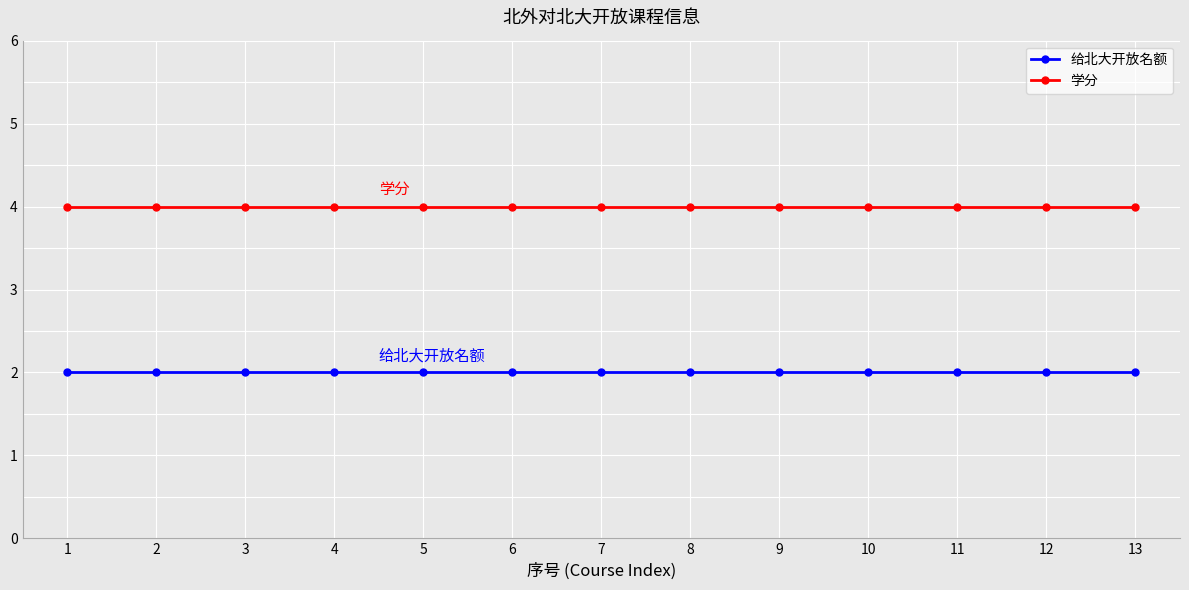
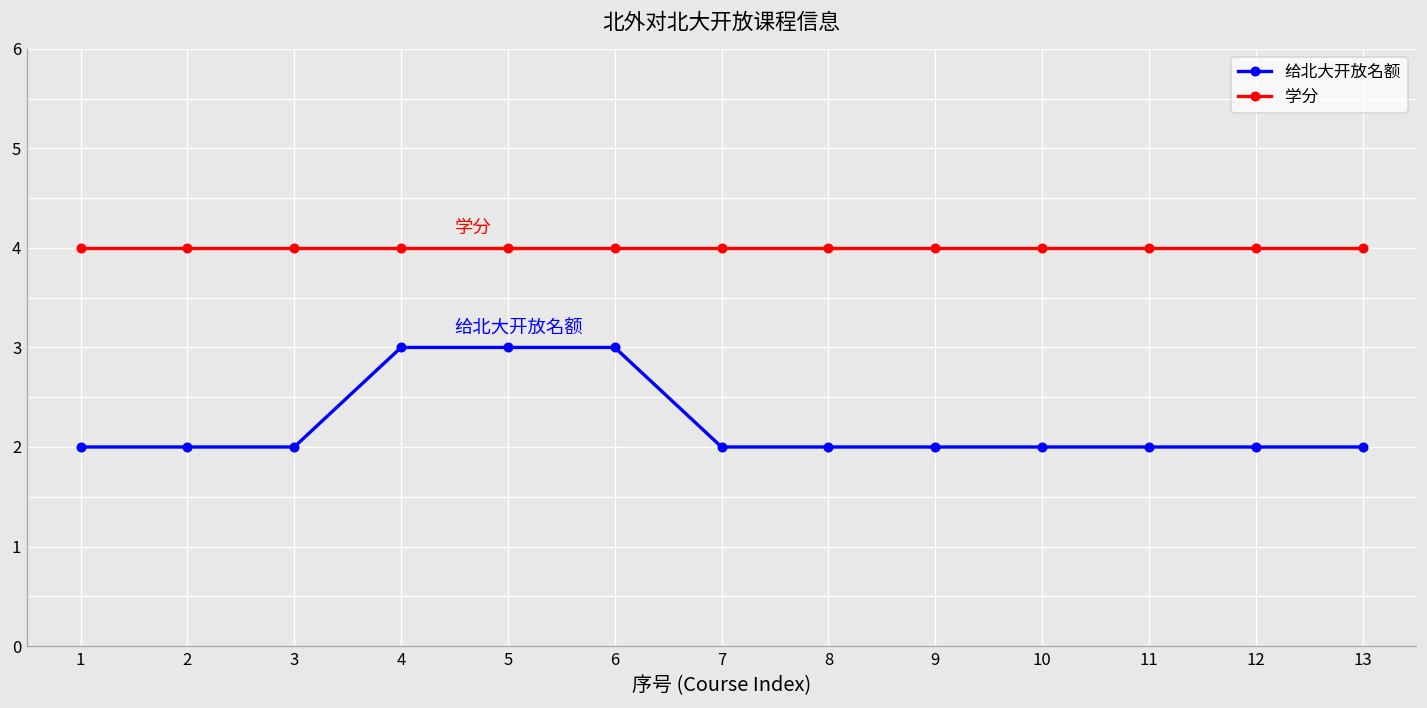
  {
    "给北大开放名额": {
      "1": 2,
      "2": 2,
      "3": 2,
-     "4": 2,
-     "5": 2,
-     "6": 2,
+     "4": 3,
+     "5": 3,
+     "6": 3,
      "7": 2,
      "8": 2,
      "9": 2,
      "10": 2,
      "11": 2,
      "12": 2,
      "13": 2
    },
    "学分": {
      "1": 4,
      "2": 4,
      "3": 4,
      "4": 4,
      "5": 4,
      "6": 4,
      "7": 4,
      "8": 4,
      "9": 4,
      "10": 4,
      "11": 4,
      "12": 4,
      "13": 4
    }
  }
